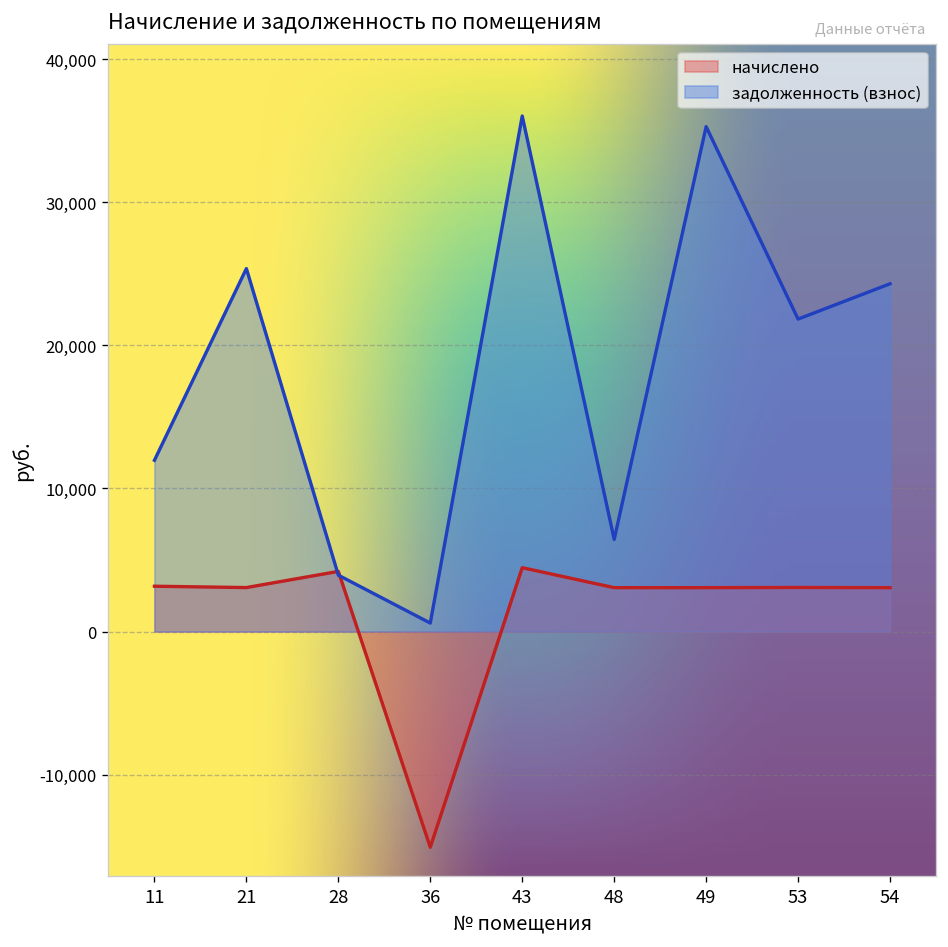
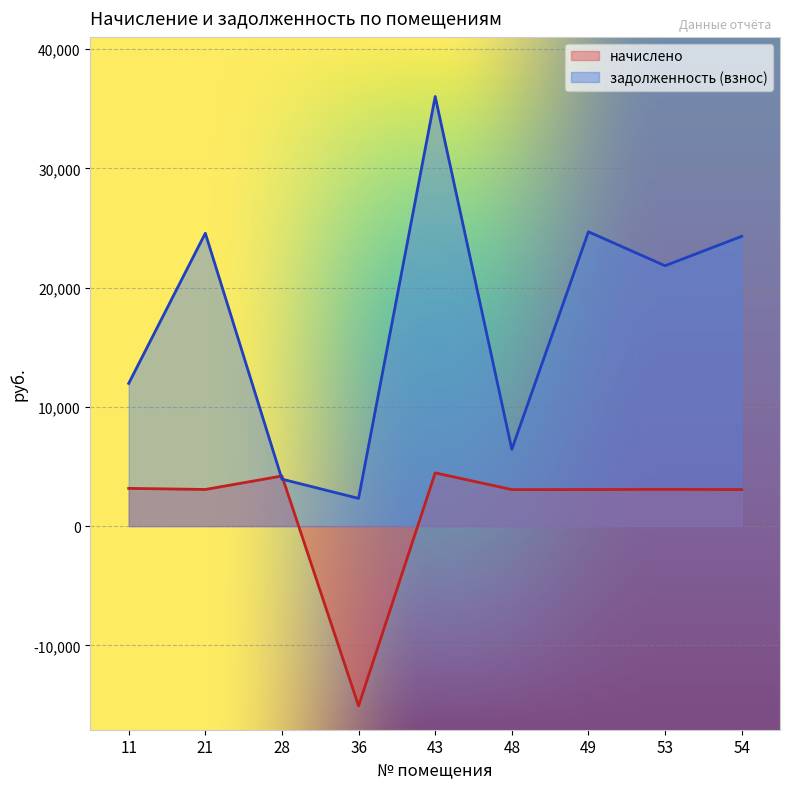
  {
    "задолженность (взнос)": {
      "11": "12,000",
-     "21": "25,400",
+     "21": "24,600",
      "28": "3,900",
-     "36": "600",
+     "36": "2,300",
      "43": "36,000",
      "48": "6,400",
-     "49": "35,300",
+     "49": "24,700",
      "53": "21,800",
      "54": "24,300"
    }
  }
